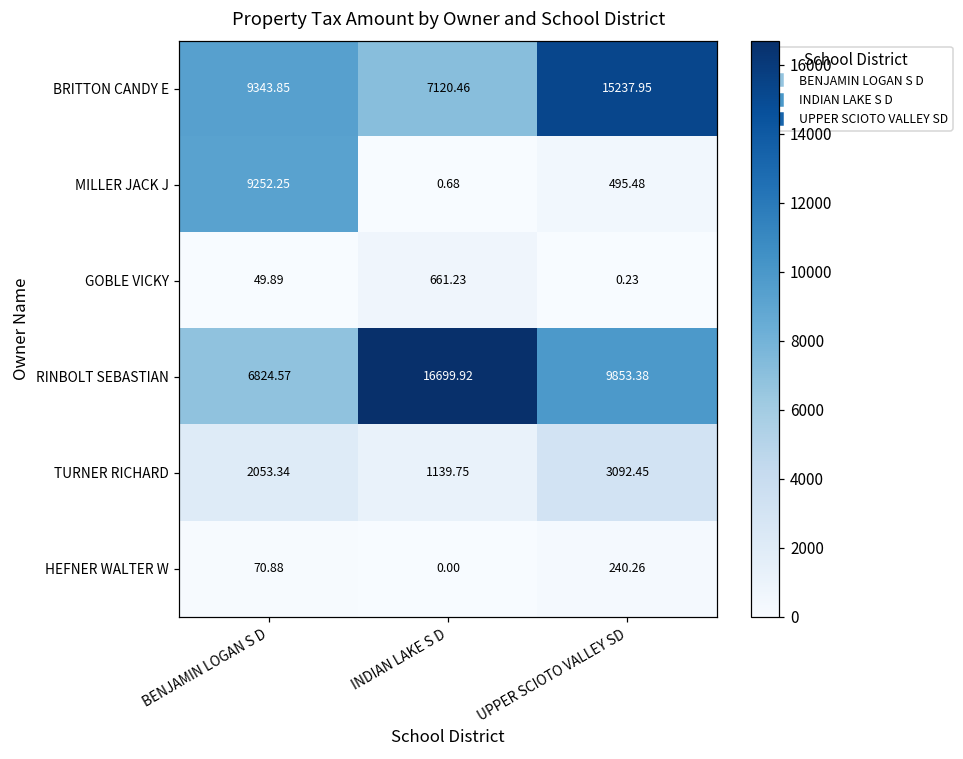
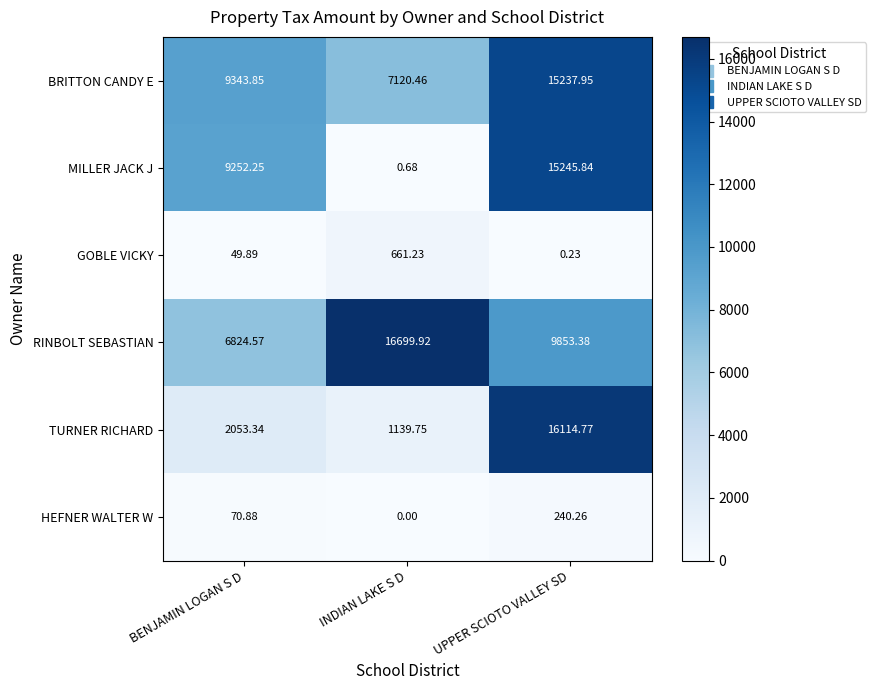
  {
    "BRITTON CANDY E": {
      "BENJAMIN LOGAN S D": 9343.85,
      "INDIAN LAKE S D": 7120.46,
      "UPPER SCIOTO VALLEY SD": 15237.95
    },
    "MILLER JACK J": {
      "BENJAMIN LOGAN S D": 9252.25,
      "INDIAN LAKE S D": 0.68,
-     "UPPER SCIOTO VALLEY SD": 495.48
+     "UPPER SCIOTO VALLEY SD": 15245.84
    },
    "GOBLE VICKY": {
      "BENJAMIN LOGAN S D": 49.89,
      "INDIAN LAKE S D": 661.23,
      "UPPER SCIOTO VALLEY SD": 0.23
    },
    "RINBOLT SEBASTIAN": {
      "BENJAMIN LOGAN S D": 6824.57,
      "INDIAN LAKE S D": 16699.92,
      "UPPER SCIOTO VALLEY SD": 9853.38
    },
    "TURNER RICHARD": {
      "BENJAMIN LOGAN S D": 2053.34,
      "INDIAN LAKE S D": 1139.75,
-     "UPPER SCIOTO VALLEY SD": 3092.45
+     "UPPER SCIOTO VALLEY SD": 16114.77
    },
    "HEFNER WALTER W": {
      "BENJAMIN LOGAN S D": 70.88,
      "INDIAN LAKE S D": 0.00,
      "UPPER SCIOTO VALLEY SD": 240.26
    }
  }
